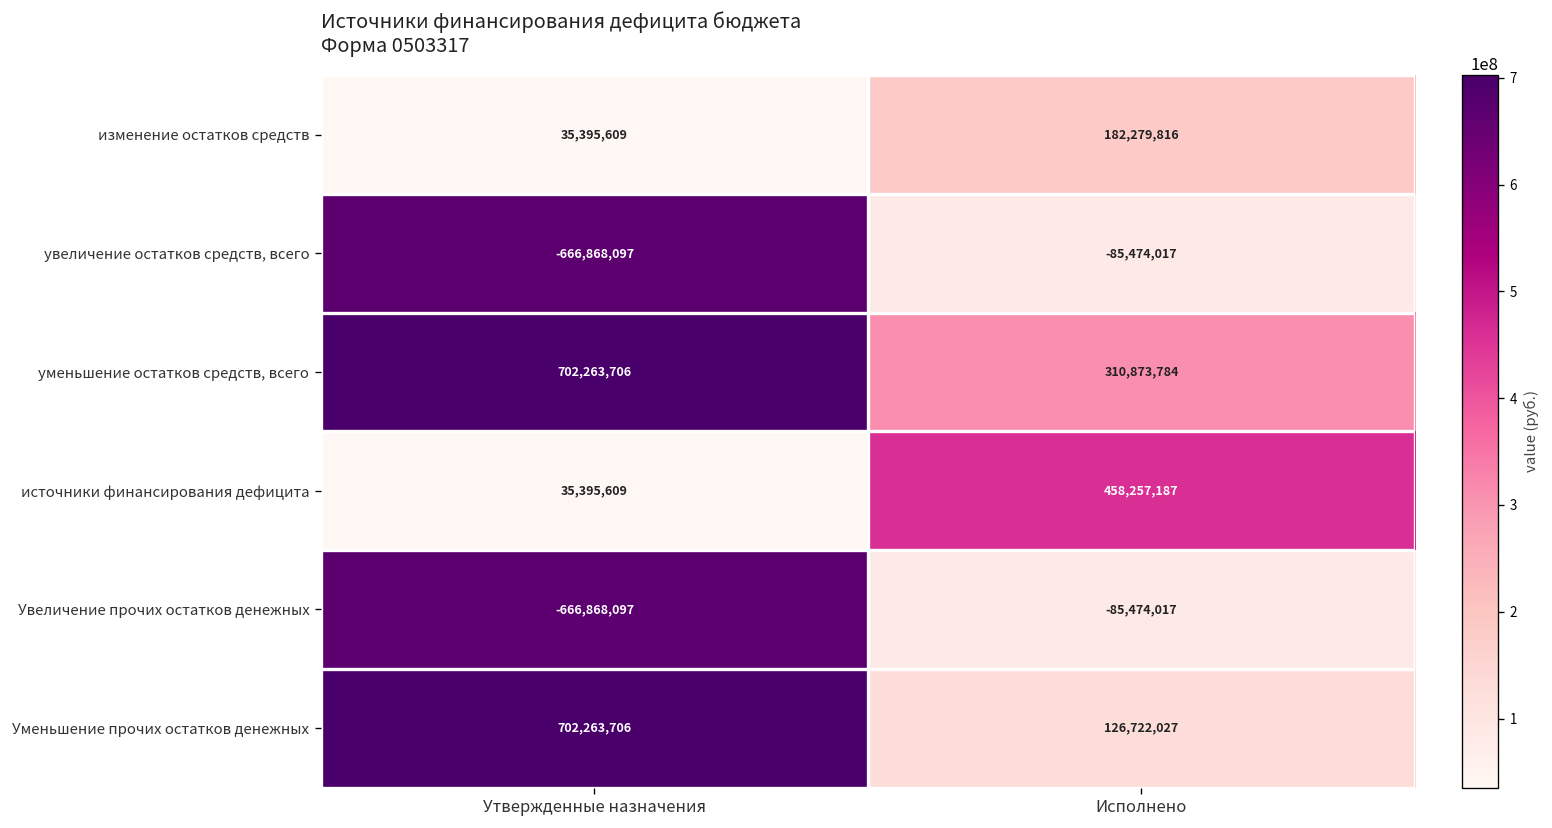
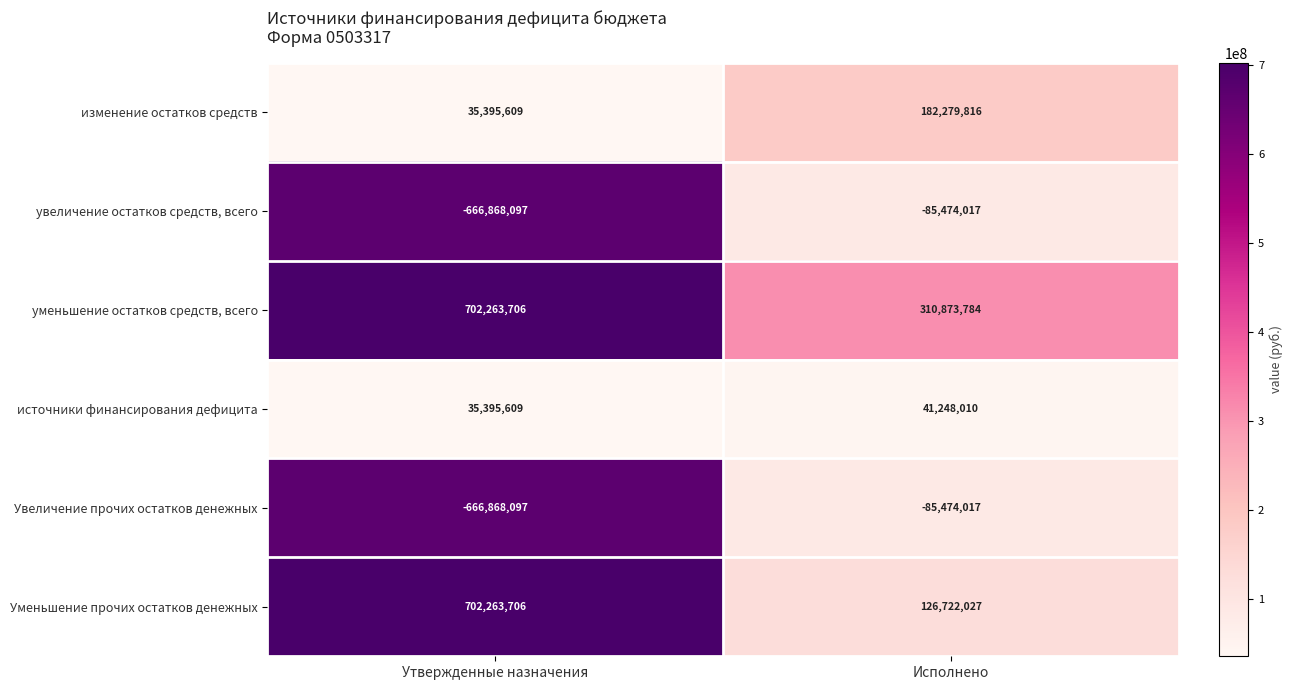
  {
    "изменение остатков средств": {
      "Утвержденные назначения": "35,395,609",
      "Исполнено": "182,279,816"
    },
    "увеличение остатков средств, всего": {
      "Утвержденные назначения": "-666,868,097",
      "Исполнено": "-85,474,017"
    },
    "уменьшение остатков средств, всего": {
      "Утвержденные назначения": "702,263,706",
      "Исполнено": "310,873,784"
    },
    "источники финансирования дефицита": {
      "Утвержденные назначения": "35,395,609",
-     "Исполнено": "458,257,187"
+     "Исполнено": "41,248,010"
    },
    "Увеличение прочих остатков денежных": {
      "Утвержденные назначения": "-666,868,097",
      "Исполнено": "-85,474,017"
    },
    "Уменьшение прочих остатков денежных": {
      "Утвержденные назначения": "702,263,706",
      "Исполнено": "126,722,027"
    }
  }
